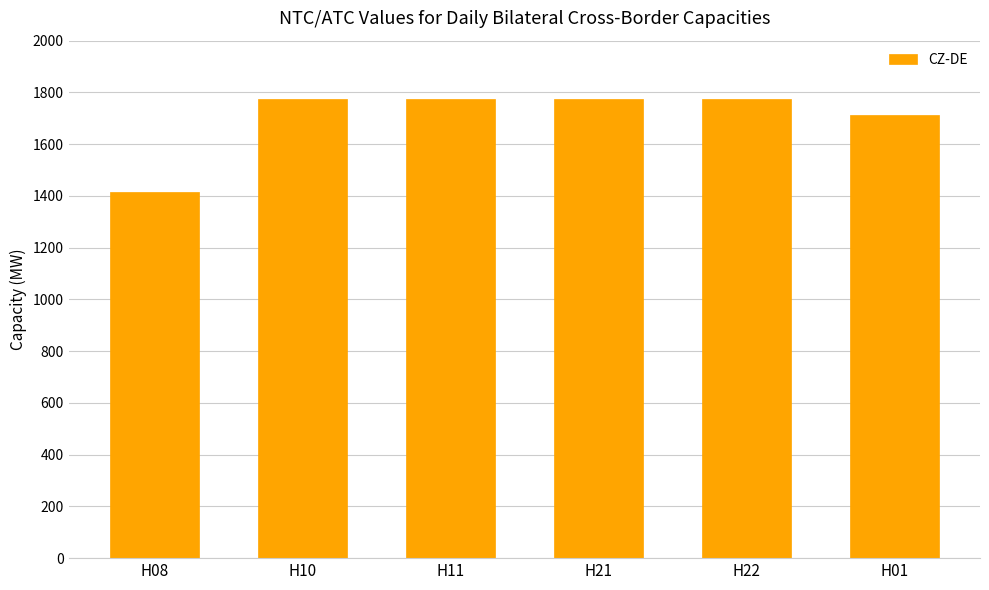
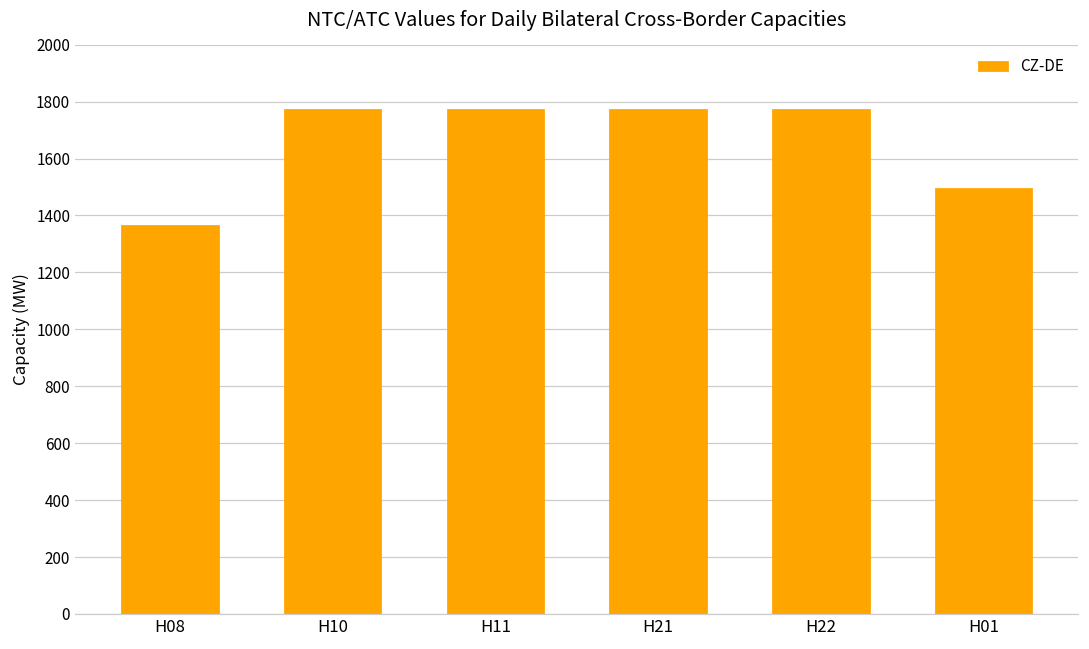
  {
-   "H08": 1420,
+   "H08": 1370,
    "H10": 1780,
    "H11": 1780,
    "H21": 1780,
    "H22": 1780,
-   "H01": 1710
+   "H01": 1500
  }
